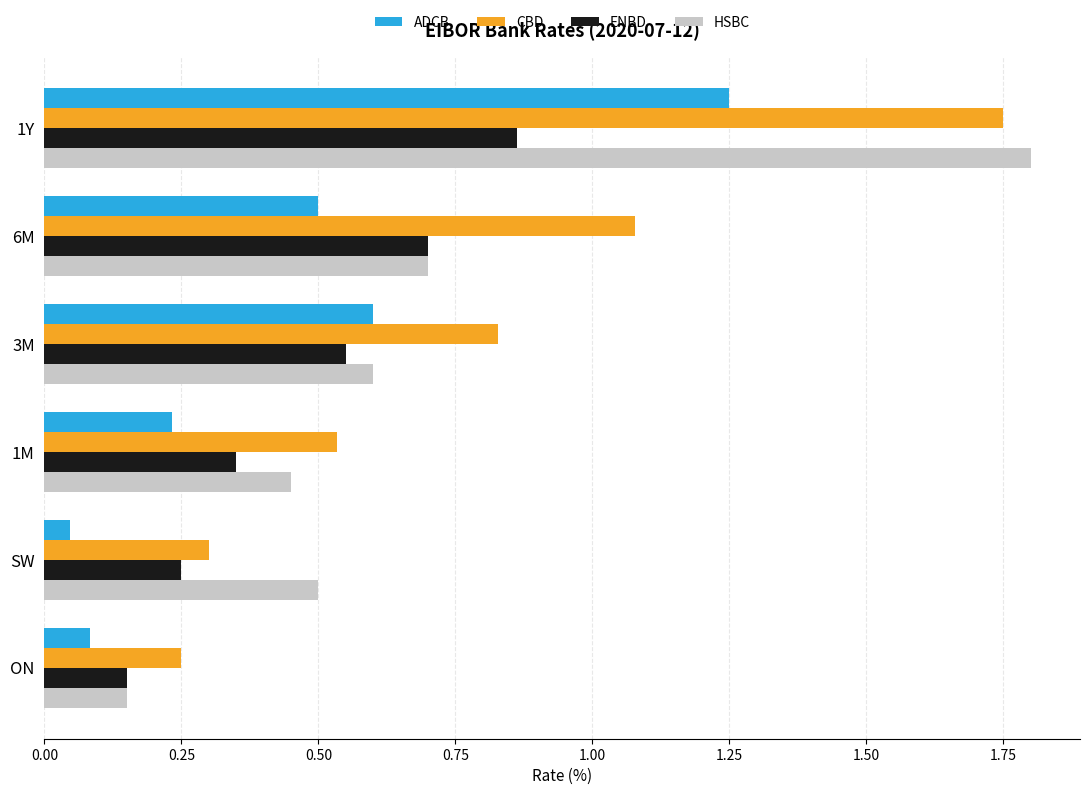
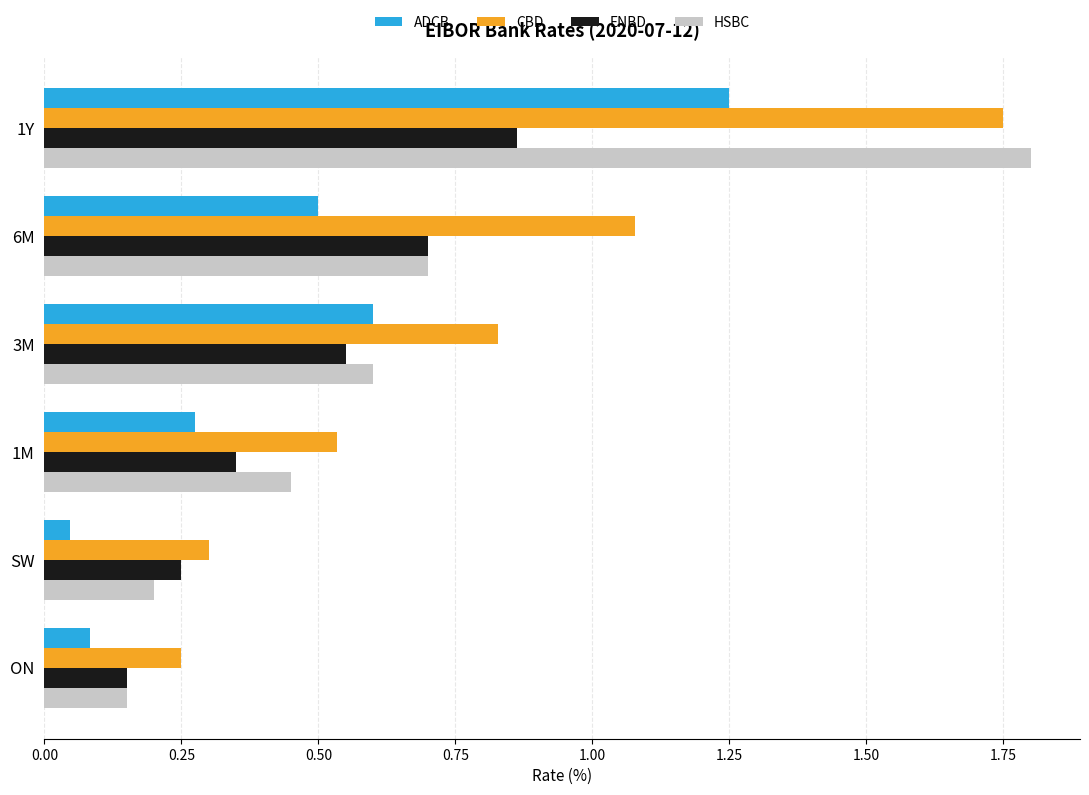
  {
    "ADCB": {
      "1Y": 1.25,
      "6M": 0.50,
      "3M": 0.60,
-     "1M": 0.23,
+     "1M": 0.27,
      "SW": 0.05,
      "ON": 0.08
    },
    "CBD": {
      "1Y": 1.75,
      "6M": 1.08,
      "3M": 0.83,
      "1M": 0.53,
      "SW": 0.30,
      "ON": 0.25
    },
    "ENBD": {
      "1Y": 0.86,
      "6M": 0.70,
      "3M": 0.55,
      "1M": 0.35,
      "SW": 0.25,
      "ON": 0.15
    },
    "HSBC": {
      "1Y": 1.8,
      "6M": 0.7,
      "3M": 0.6,
      "1M": 0.45,
-     "SW": 0.5,
+     "SW": 0.2,
      "ON": 0.15
    }
  }
